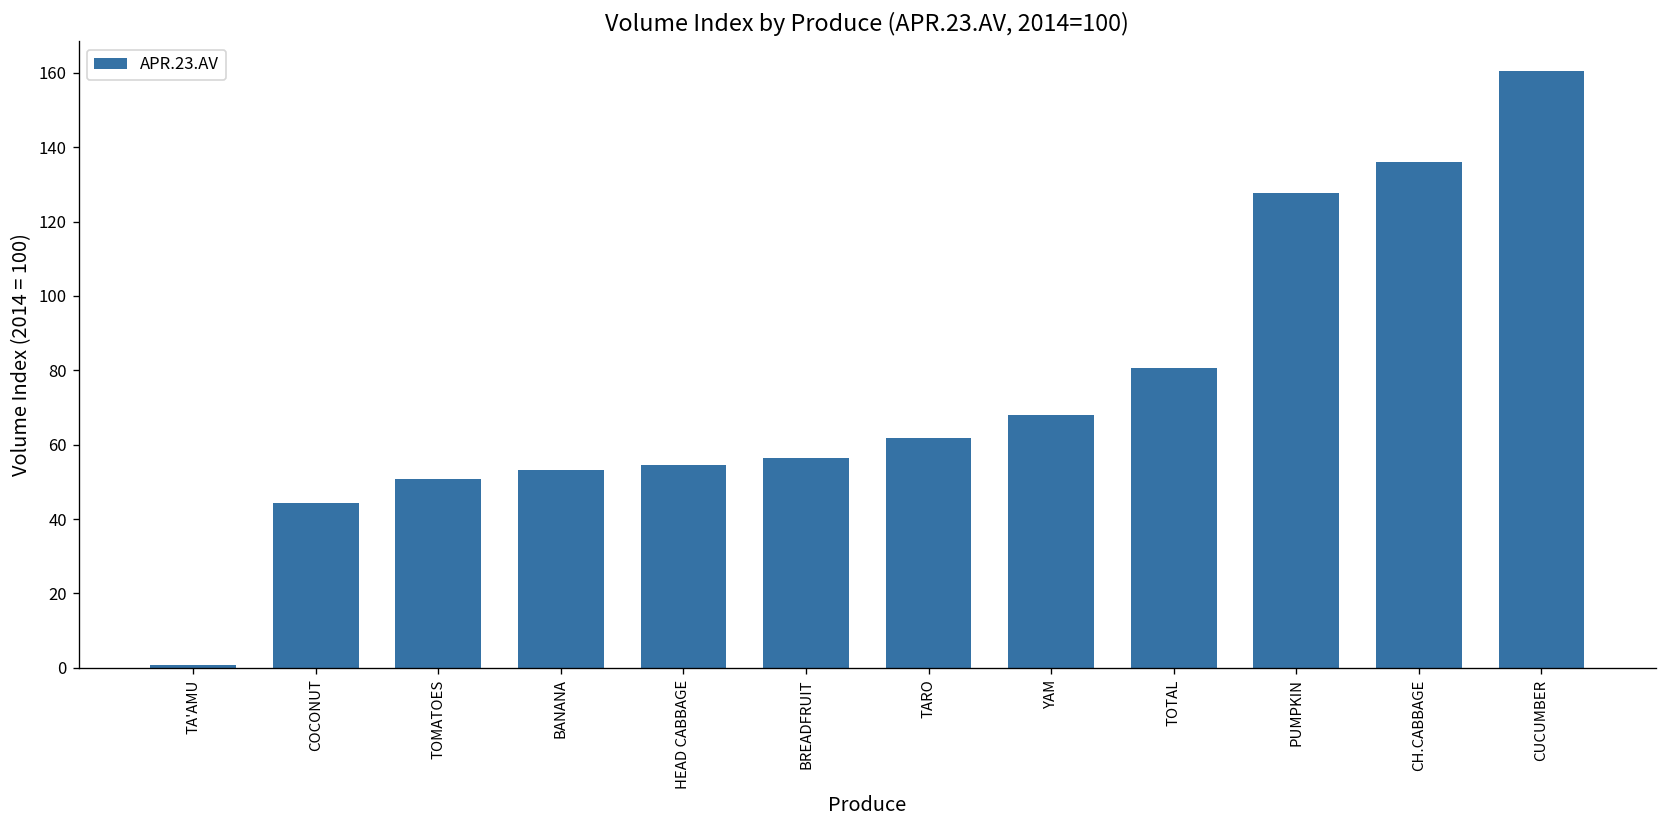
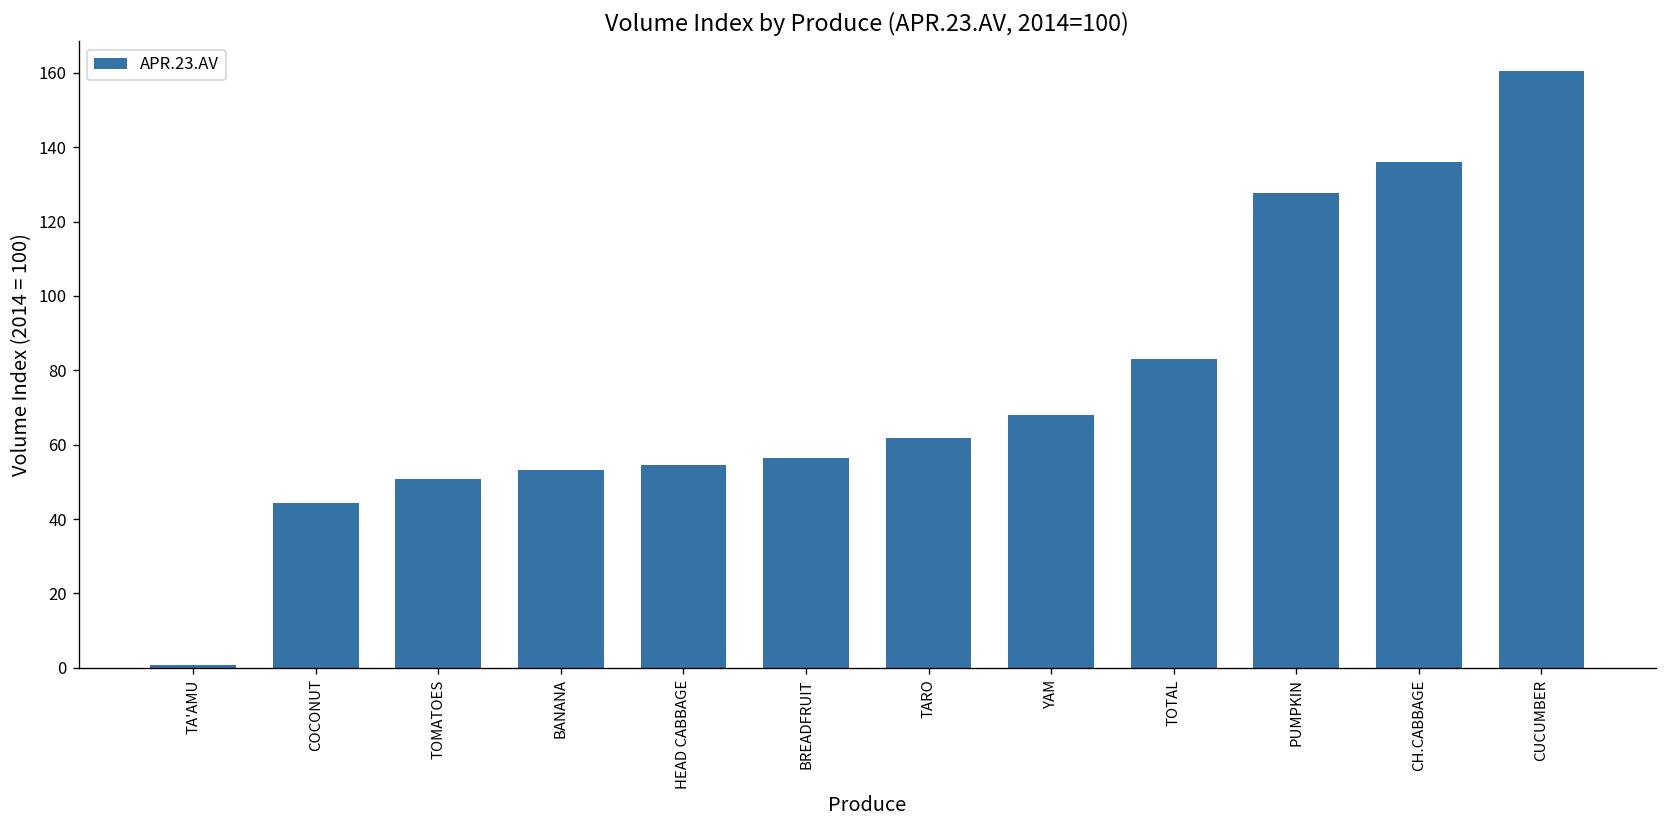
  {
    "COCONUT": 44,
    "TOMATOES": 51,
    "BANANA": 53,
    "HEAD CABBAGE": 54,
    "BREADFRUIT": 56,
    "TARO": 62,
    "YAM": 68,
-   "TOTAL": 81,
+   "TOTAL": 83,
    "PUMPKIN": 128,
    "CH.CABBAGE": 136,
    "CUCUMBER": 160
  }
